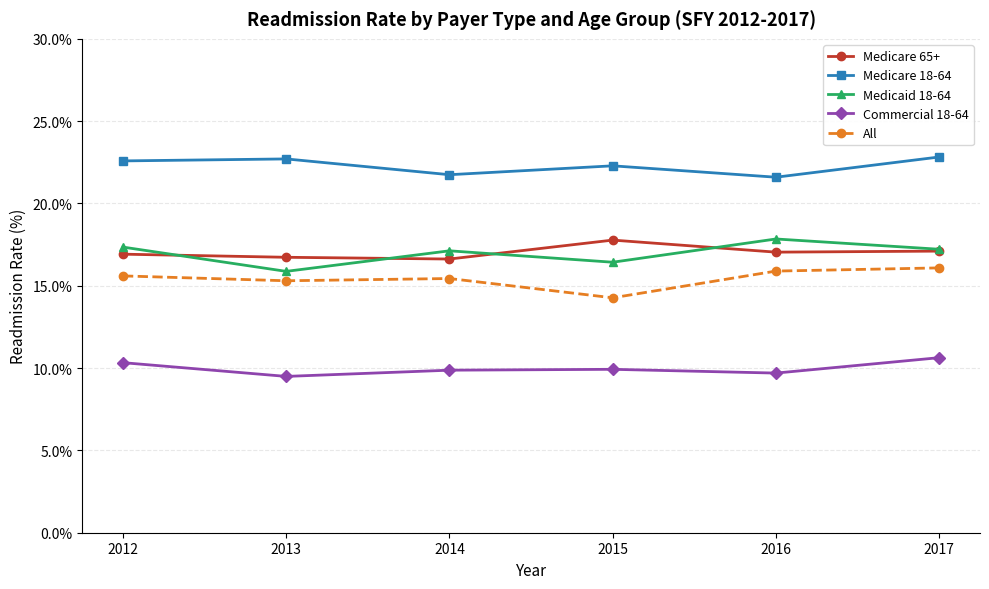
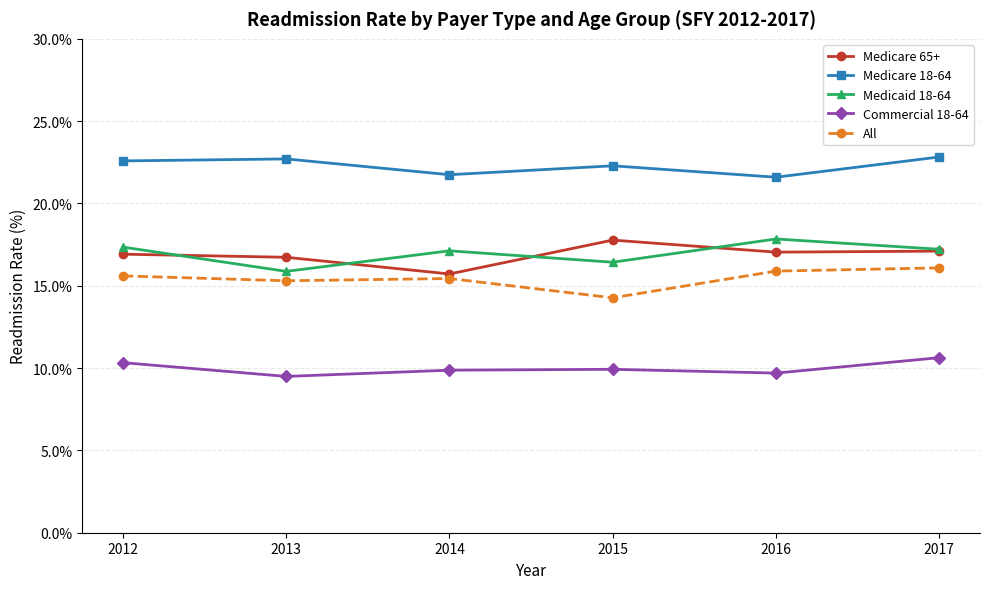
  {
    "Medicare 65+": {
      "2012": "16.9%",
      "2013": "16.7%",
-     "2014": "16.6%",
+     "2014": "15.7%",
      "2015": "17.8%",
      "2016": "17.0%"
    },
    "Medicare 18-64": {
      "2012": "22.6%",
      "2013": "22.7%",
      "2014": "21.7%",
      "2015": "22.3%",
      "2016": "21.6%",
      "2017": "22.8%"
    },
    "Medicaid 18-64": {
      "2012": "17.4%",
      "2013": "15.9%",
      "2014": "17.1%",
      "2015": "16.4%",
      "2016": "17.8%"
    },
    "Commercial 18-64": {
      "2012": "10.3%",
      "2013": "9.5%",
      "2014": "9.9%",
      "2015": "9.9%",
      "2016": "9.7%",
      "2017": "10.6%"
    },
    "All": {
      "2012": "15.6%",
      "2013": "15.3%",
      "2014": "15.4%",
      "2015": "14.3%",
      "2016": "15.9%",
      "2017": "16.1%"
    }
  }
